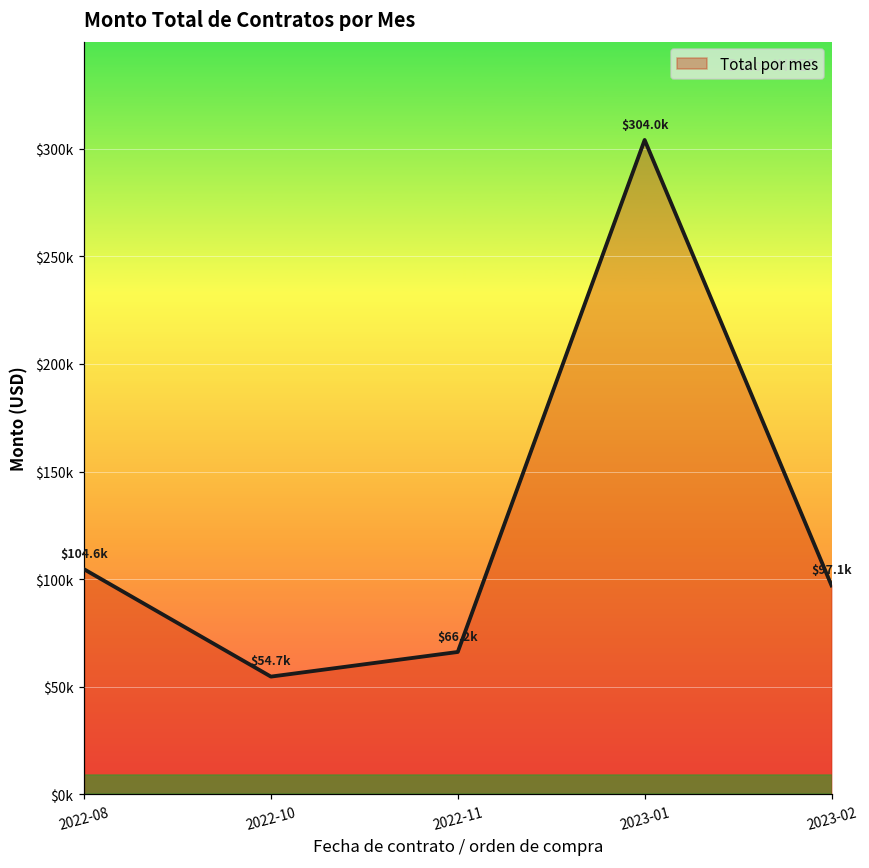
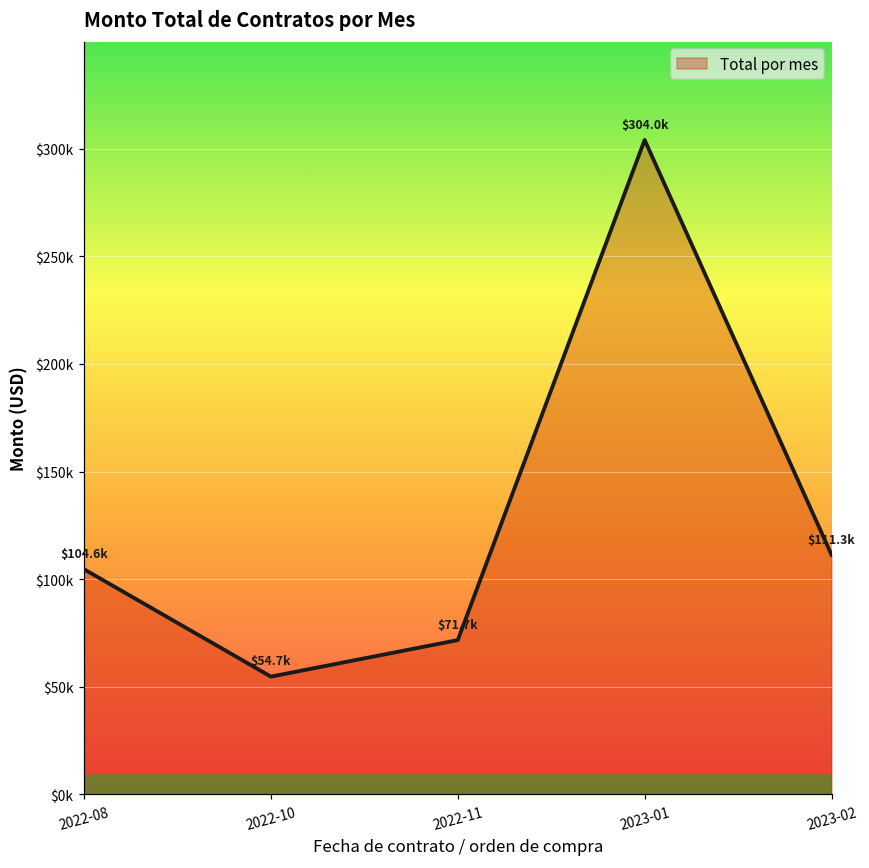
  {
    "2022-08": "$104.6k",
    "2022-10": "$54.7k",
-   "2022-11": "$66.2k",
+   "2022-11": "$71.7k",
    "2023-01": "$304.0k",
-   "2023-02": "$97.1k"
+   "2023-02": "$111.3k"
  }
